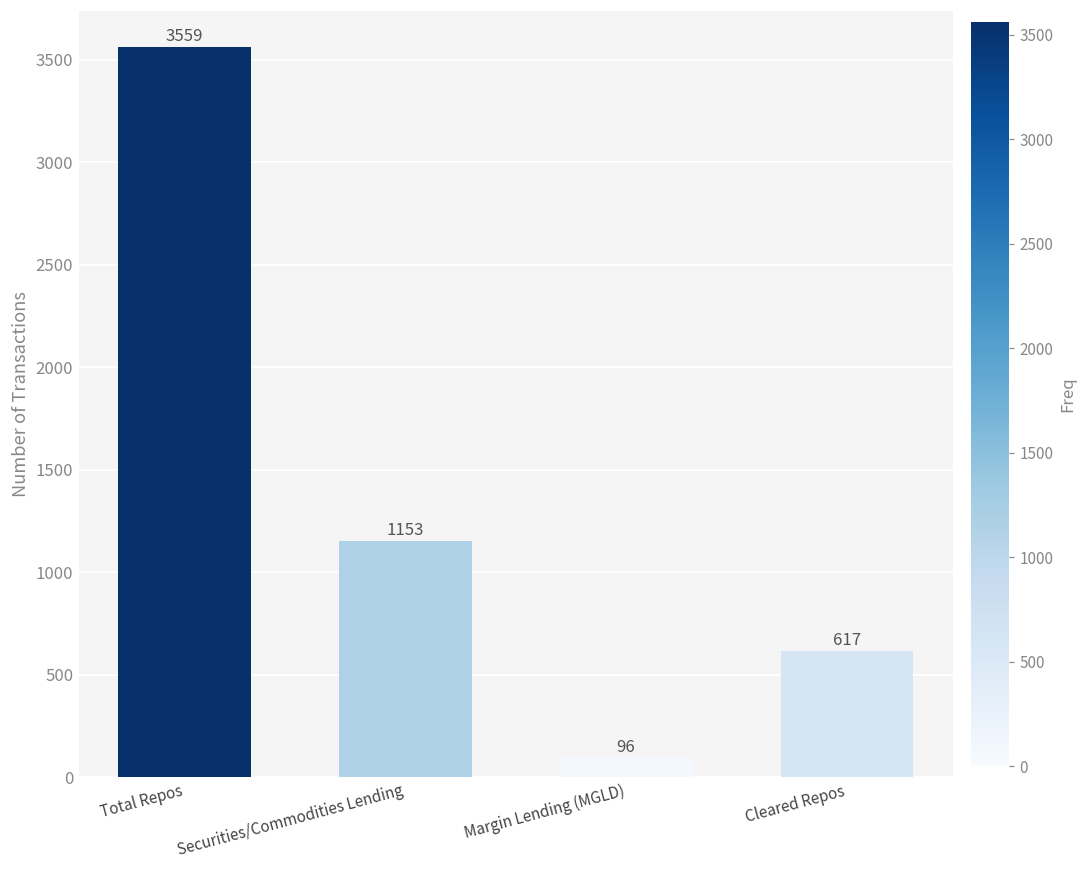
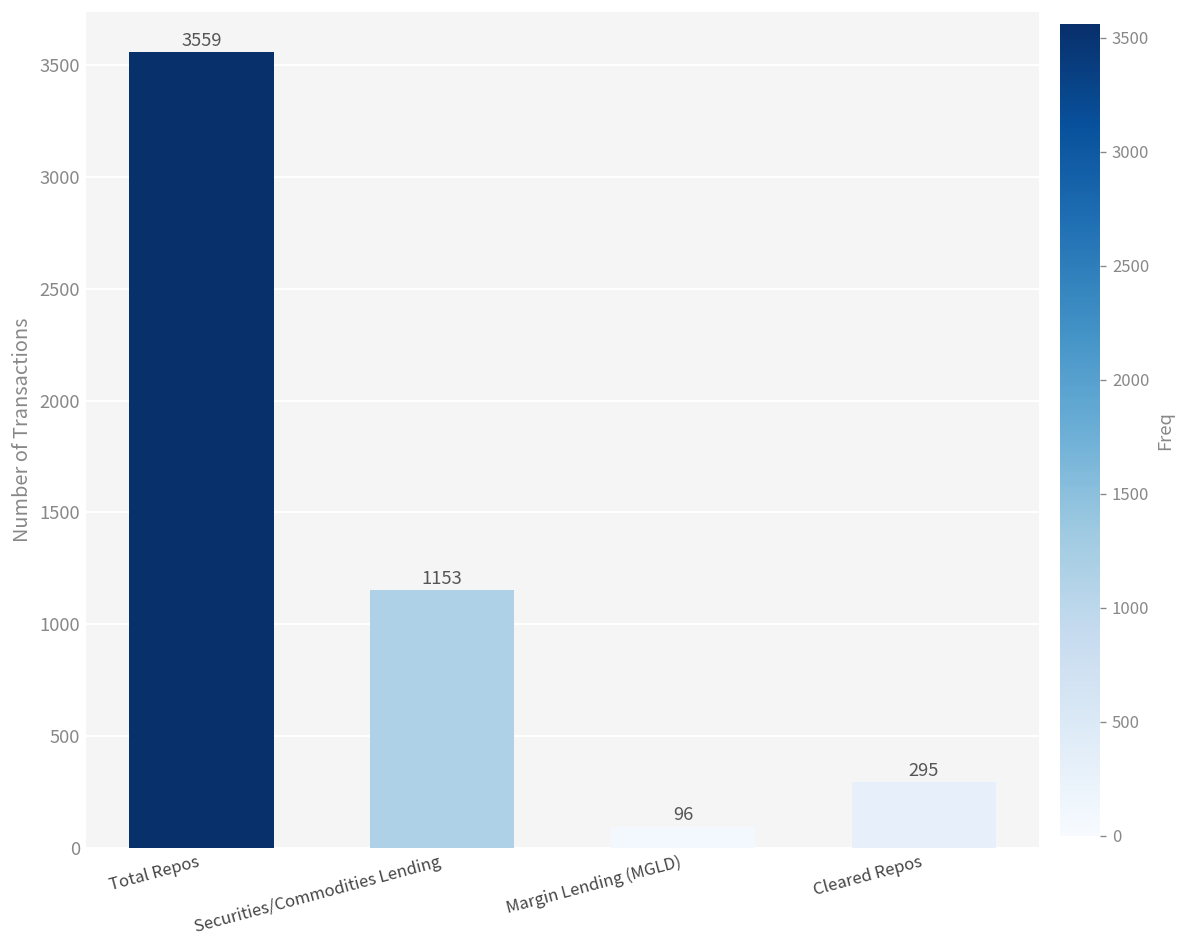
  {
    "Total Repos": 3559,
    "Securities/Commodities Lending": 1153,
    "Margin Lending (MGLD)": 96,
-   "Cleared Repos": 617
+   "Cleared Repos": 295
  }
